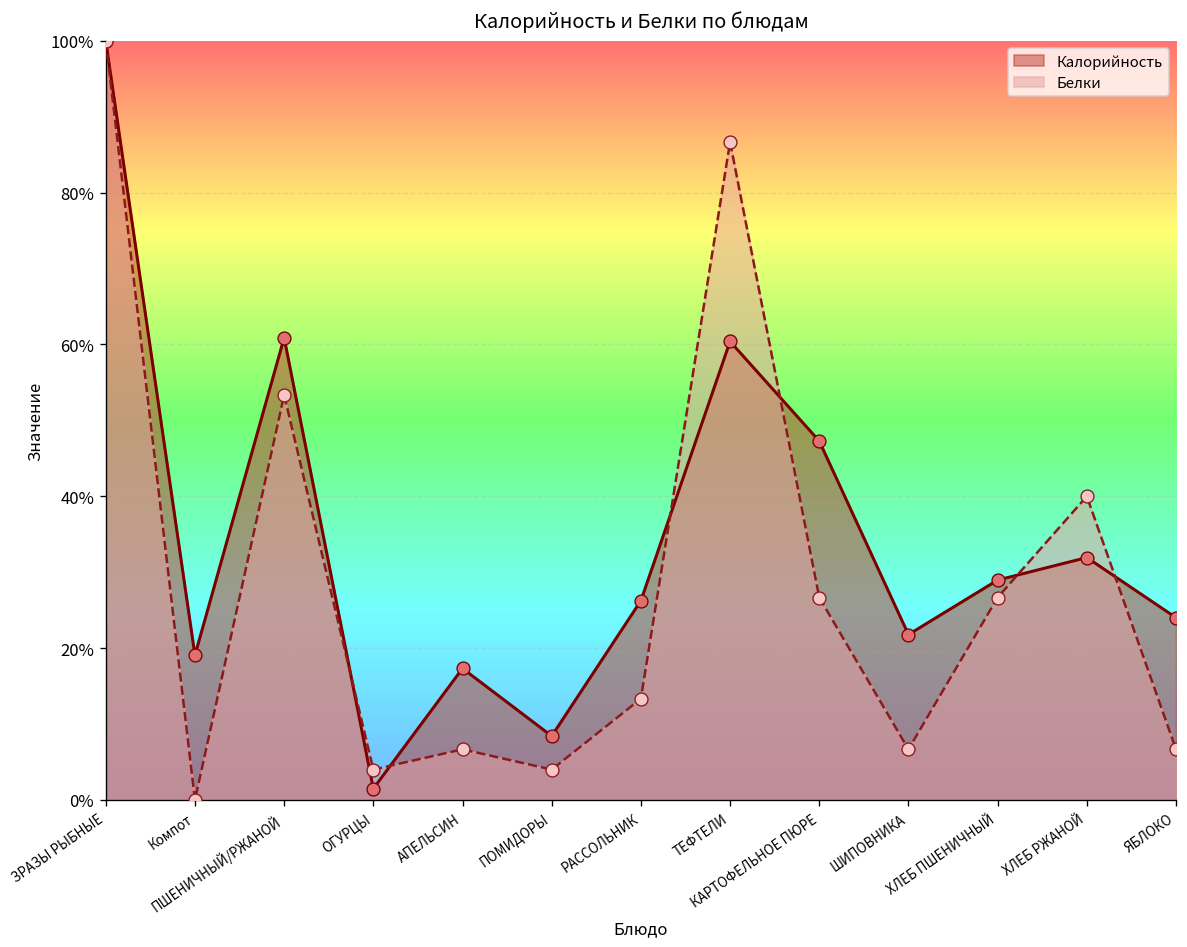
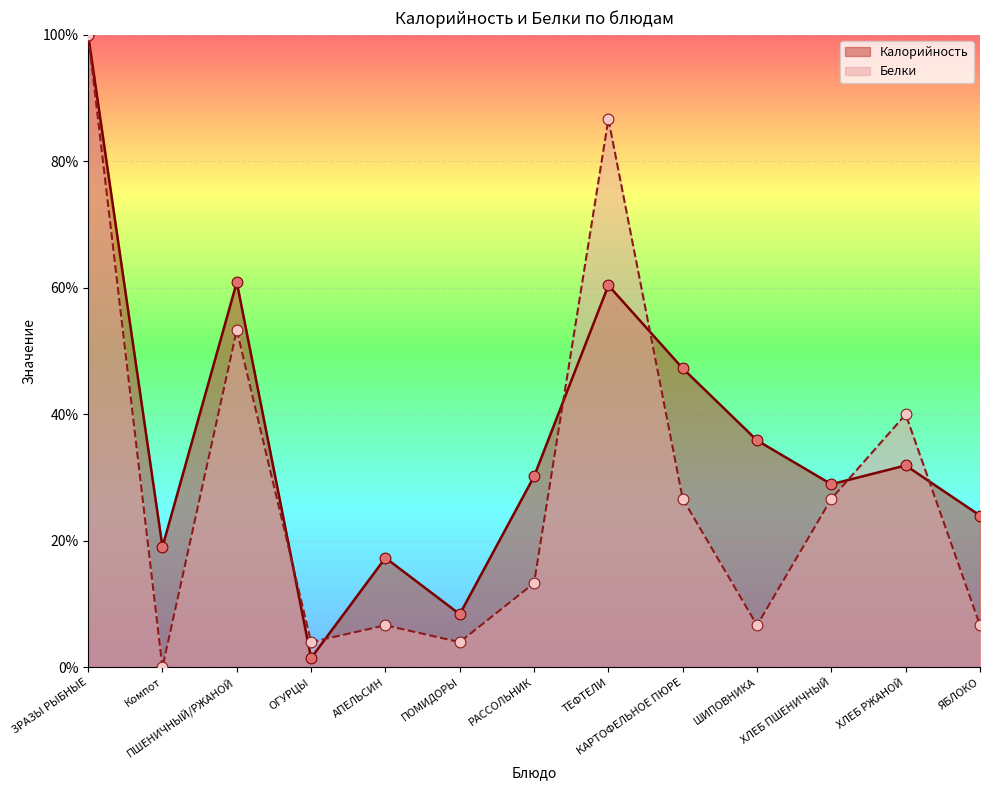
  {
    "Калорийность": {
      "Компот": "19%",
      "ПШЕНИЧНЫЙ/РЖАНОЙ": "61%",
      "ОГУРЦЫ": "1%",
      "АПЕЛЬСИН": "17%",
      "ПОМИДОРЫ": "8%",
-     "РАССОЛЬНИК": "26%",
+     "РАССОЛЬНИК": "30%",
      "ТЕФТЕЛИ": "60%",
      "КАРТОФЕЛЬНОЕ ПЮРЕ": "47%",
-     "ШИПОВНИКА": "22%",
+     "ШИПОВНИКА": "36%",
      "ХЛЕБ ПШЕНИЧНЫЙ": "29%",
      "ХЛЕБ РЖАНОЙ": "32%",
      "ЯБЛОКО": "24%"
    },
    "Белки": {
      "Компот": "0%",
      "ПШЕНИЧНЫЙ/РЖАНОЙ": "53%",
      "ОГУРЦЫ": "4%",
      "АПЕЛЬСИН": "7%",
      "ПОМИДОРЫ": "4%",
      "РАССОЛЬНИК": "13%",
      "ТЕФТЕЛИ": "87%",
      "КАРТОФЕЛЬНОЕ ПЮРЕ": "27%",
      "ШИПОВНИКА": "7%",
      "ХЛЕБ ПШЕНИЧНЫЙ": "27%",
      "ХЛЕБ РЖАНОЙ": "40%",
      "ЯБЛОКО": "7%"
    }
  }
